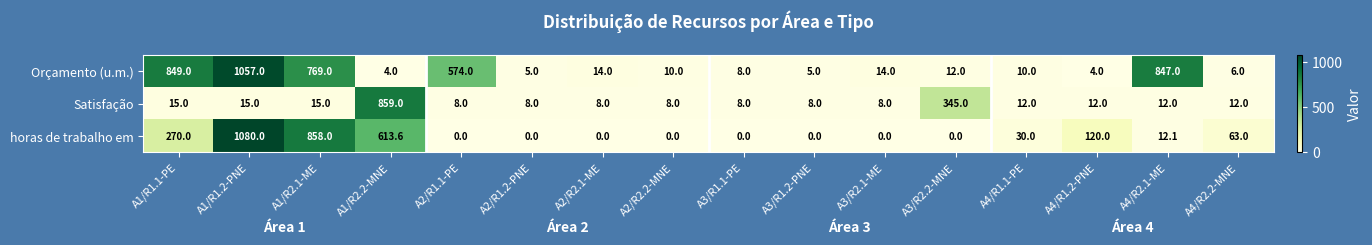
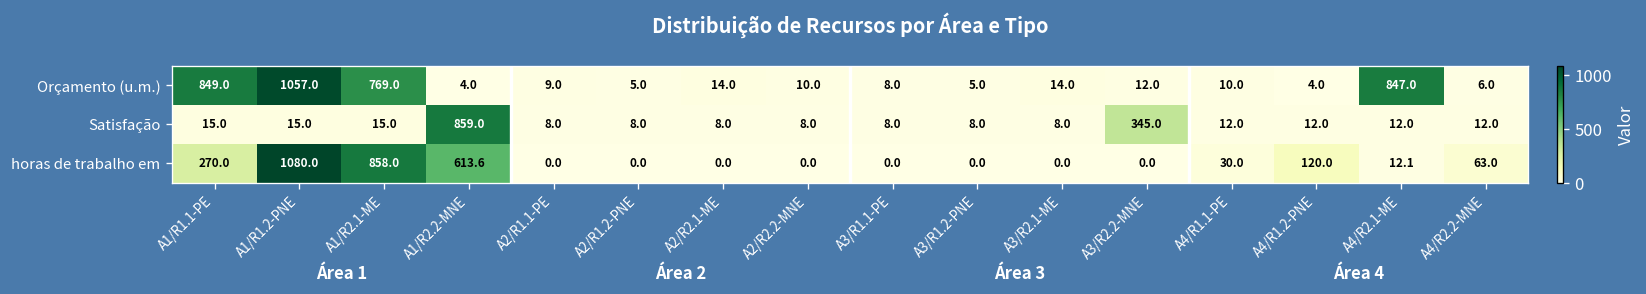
  {
    "Orçamento (u.m.)": {
      "A1/R1.1-PE": 849.0,
      "A1/R1.2-PNE": 1057.0,
      "A1/R2.1-ME": 769.0,
      "A1/R2.2-MNE": 4.0,
-     "A2/R1.1-PE": 574.0,
+     "A2/R1.1-PE": 9.0,
      "A2/R1.2-PNE": 5.0,
      "A2/R2.1-ME": 14.0,
      "A2/R2.2-MNE": 10.0,
      "A3/R1.1-PE": 8.0,
      "A3/R1.2-PNE": 5.0,
      "A3/R2.1-ME": 14.0,
      "A3/R2.2-MNE": 12.0,
      "A4/R1.1-PE": 10.0,
      "A4/R1.2-PNE": 4.0,
      "A4/R2.1-ME": 847.0,
      "A4/R2.2-MNE": 6.0
    },
    "Satisfação": {
      "A1/R1.1-PE": 15.0,
      "A1/R1.2-PNE": 15.0,
      "A1/R2.1-ME": 15.0,
      "A1/R2.2-MNE": 859.0,
      "A2/R1.1-PE": 8.0,
      "A2/R1.2-PNE": 8.0,
      "A2/R2.1-ME": 8.0,
      "A2/R2.2-MNE": 8.0,
      "A3/R1.1-PE": 8.0,
      "A3/R1.2-PNE": 8.0,
      "A3/R2.1-ME": 8.0,
      "A3/R2.2-MNE": 345.0,
      "A4/R1.1-PE": 12.0,
      "A4/R1.2-PNE": 12.0,
      "A4/R2.1-ME": 12.0,
      "A4/R2.2-MNE": 12.0
    },
    "horas de trabalho em": {
      "A1/R1.1-PE": 270.0,
      "A1/R1.2-PNE": 1080.0,
      "A1/R2.1-ME": 858.0,
      "A1/R2.2-MNE": 613.6,
      "A2/R1.1-PE": 0.0,
      "A2/R1.2-PNE": 0.0,
      "A2/R2.1-ME": 0.0,
      "A2/R2.2-MNE": 0.0,
      "A3/R1.1-PE": 0.0,
      "A3/R1.2-PNE": 0.0,
      "A3/R2.1-ME": 0.0,
      "A3/R2.2-MNE": 0.0,
      "A4/R1.1-PE": 30.0,
      "A4/R1.2-PNE": 120.0,
      "A4/R2.1-ME": 12.1,
      "A4/R2.2-MNE": 63.0
    }
  }
